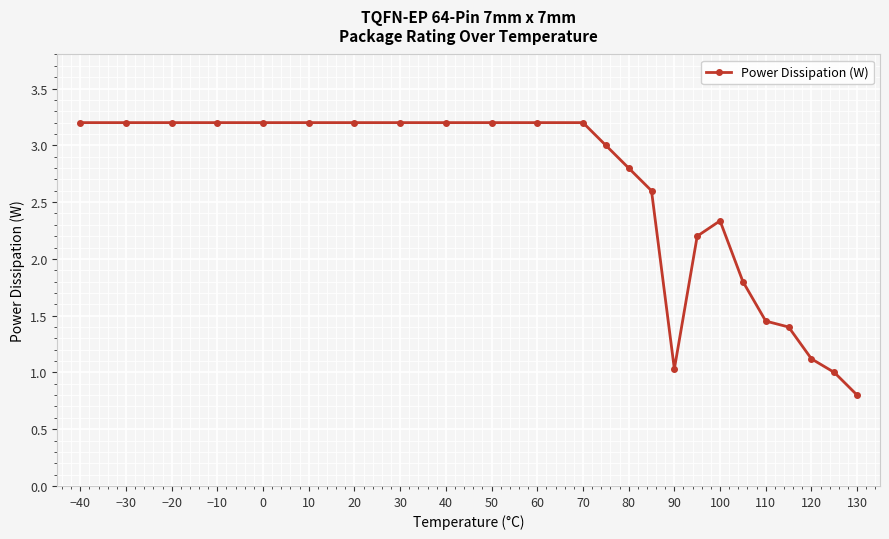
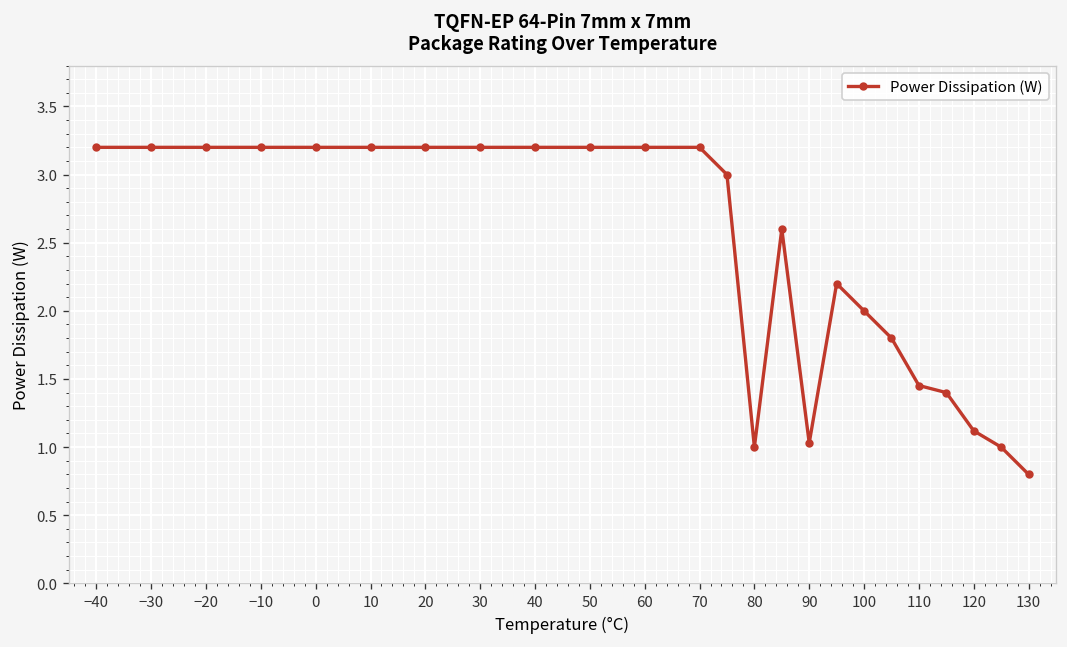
  {
    "−40": 3.20,
    "−30": 3.20,
    "−20": 3.20,
    "−10": 3.20,
    "0": 3.20,
    "10": 3.20,
    "20": 3.20,
    "30": 3.20,
    "40": 3.20,
    "50": 3.20,
    "60": 3.20,
    "70": 3.20,
-   "80": 2.8,
+   "80": 1.0,
    "90": 1.03,
-   "100": 2.34,
+   "100": 2.00,
    "110": 1.45,
    "120": 1.12,
    "130": 0.80
  }
